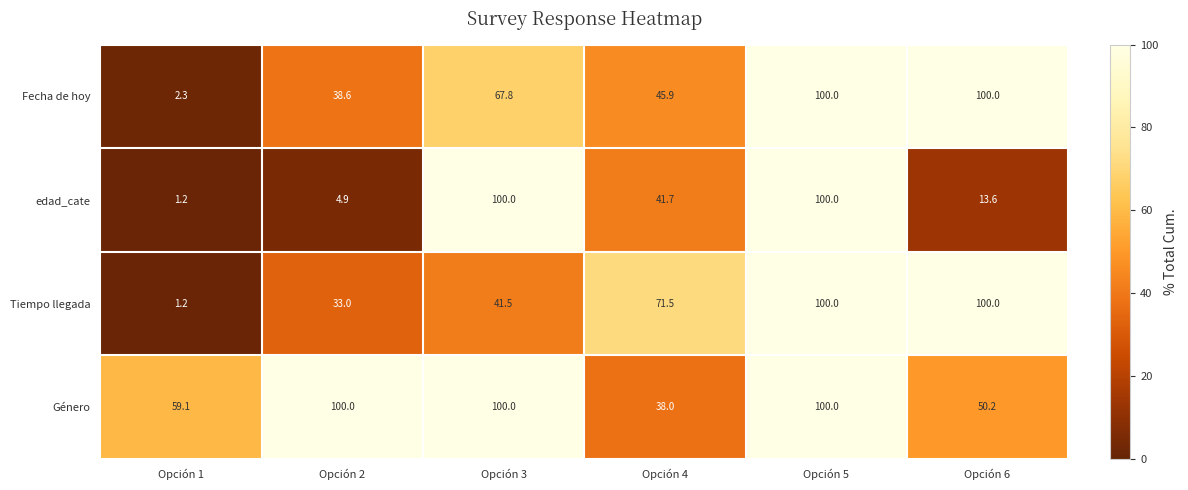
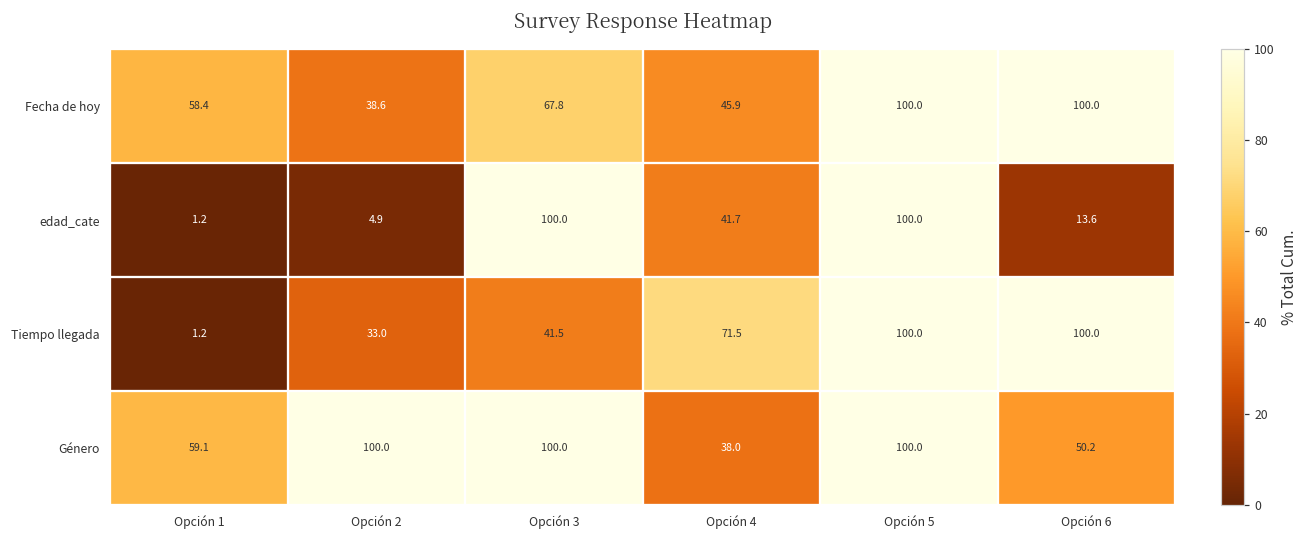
  {
    "Fecha de hoy": {
-     "Opción 1": 2.3,
+     "Opción 1": 58.4,
      "Opción 2": 38.6,
      "Opción 3": 67.8,
      "Opción 4": 45.9,
      "Opción 5": 100.0,
      "Opción 6": 100.0
    },
    "edad_cate": {
      "Opción 1": 1.2,
      "Opción 2": 4.9,
      "Opción 3": 100.0,
      "Opción 4": 41.7,
      "Opción 5": 100.0,
      "Opción 6": 13.6
    },
    "Tiempo llegada": {
      "Opción 1": 1.2,
      "Opción 2": 33.0,
      "Opción 3": 41.5,
      "Opción 4": 71.5,
      "Opción 5": 100.0,
      "Opción 6": 100.0
    },
    "Género": {
      "Opción 1": 59.1,
      "Opción 2": 100.0,
      "Opción 3": 100.0,
      "Opción 4": 38.0,
      "Opción 5": 100.0,
      "Opción 6": 50.2
    }
  }
